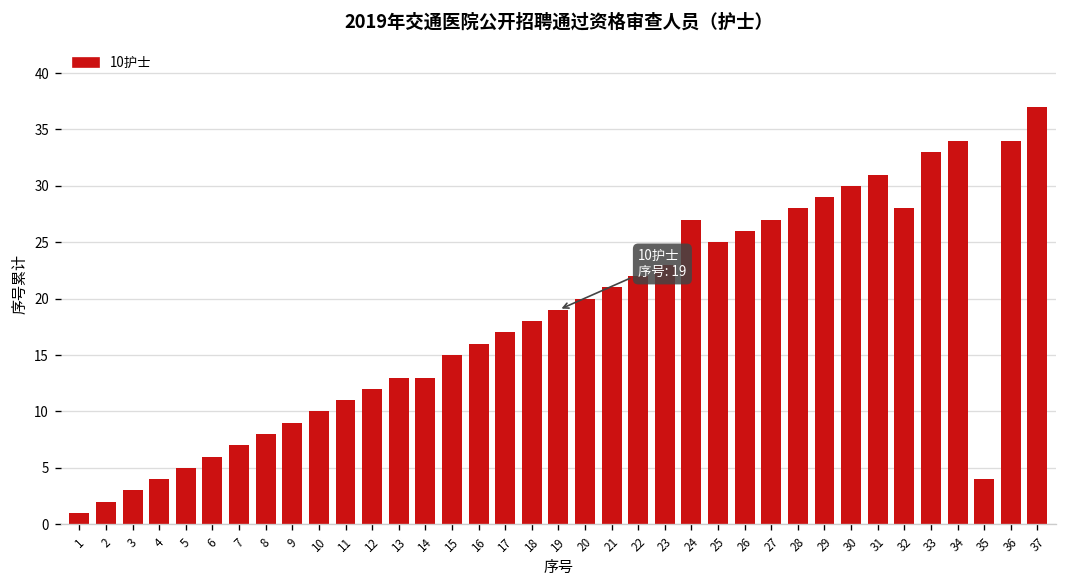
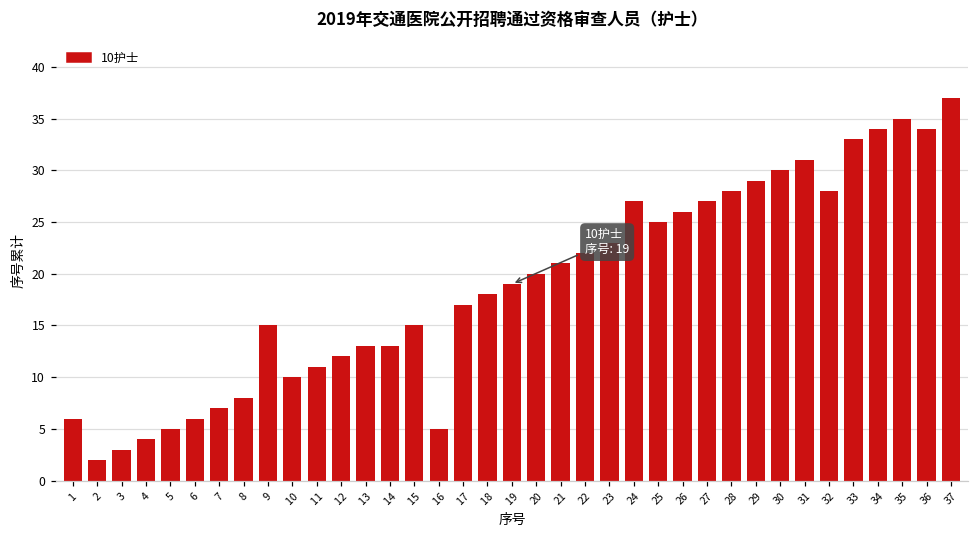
  {
-   "1": 1,
+   "1": 6,
    "2": 2,
    "3": 3,
    "4": 4,
    "5": 5,
    "6": 6,
    "7": 7,
    "8": 8,
-   "9": 9,
+   "9": 15,
    "10": 10,
    "11": 11,
    "12": 12,
    "13": 13,
    "14": 13,
    "15": 15,
-   "16": 16,
+   "16": 5,
    "17": 17,
    "18": 18,
    "19": 19,
    "24": 27,
    "25": 25,
    "26": 26,
    "27": 27,
    "28": 28,
    "29": 29,
    "30": 30,
    "31": 31,
    "32": 28,
    "33": 33,
    "34": 34,
-   "35": 4,
+   "35": 35,
    "36": 34,
    "37": 37
  }
